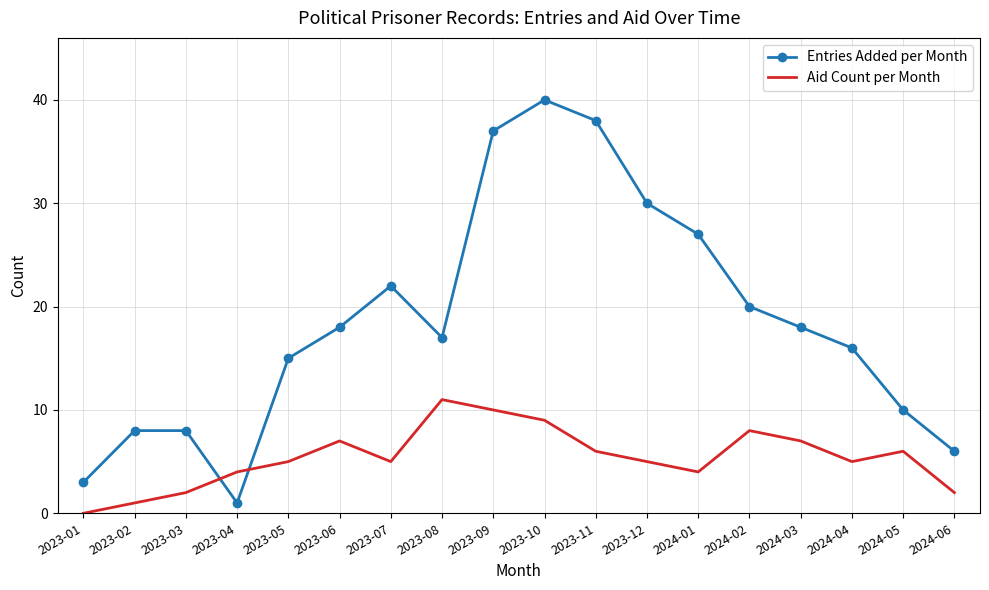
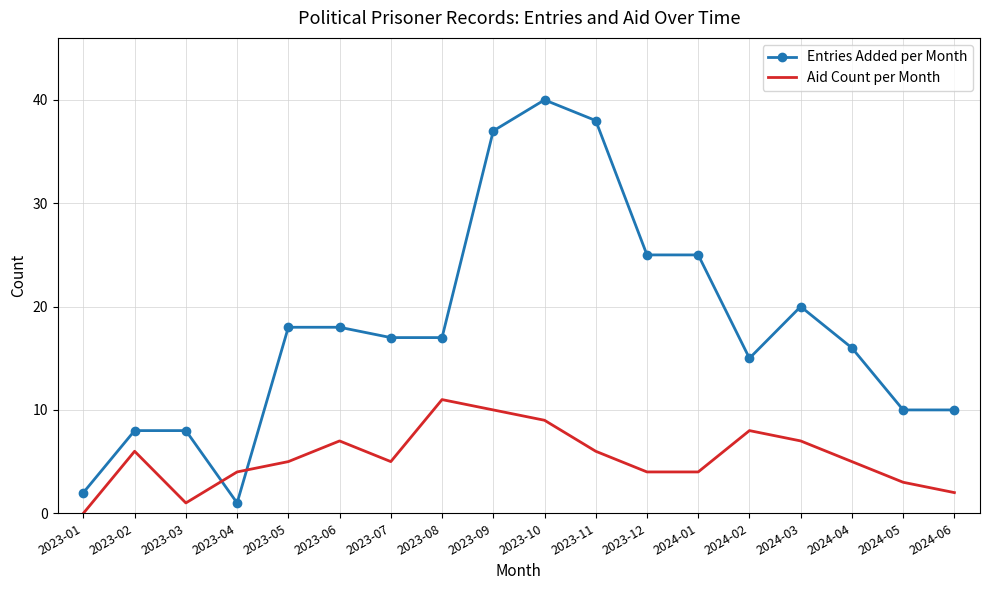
  {
    "Entries Added per Month": {
-     "2023-01": 3,
+     "2023-01": 2,
      "2023-02": 8,
      "2023-03": 8,
      "2023-04": 1,
-     "2023-05": 15,
+     "2023-05": 18,
      "2023-06": 18,
-     "2023-07": 22,
+     "2023-07": 17,
      "2023-08": 17,
      "2023-09": 37,
      "2023-10": 40,
      "2023-11": 38,
-     "2023-12": 30,
-     "2024-01": 27,
-     "2024-02": 20,
-     "2024-03": 18,
+     "2023-12": 25,
+     "2024-01": 25,
+     "2024-02": 15,
+     "2024-03": 20,
      "2024-04": 16,
      "2024-05": 10,
-     "2024-06": 6
+     "2024-06": 10
    },
    "Aid Count per Month": {
      "2023-01": 0,
-     "2023-02": 1,
-     "2023-03": 2,
+     "2023-02": 6,
+     "2023-03": 1,
      "2023-04": 4,
      "2023-05": 5,
      "2023-06": 7,
      "2023-07": 5,
      "2023-08": 11,
      "2023-09": 10,
      "2023-10": 9,
      "2023-11": 6,
-     "2023-12": 5,
+     "2023-12": 4,
      "2024-01": 4,
      "2024-02": 8,
      "2024-03": 7,
      "2024-04": 5,
-     "2024-05": 6,
+     "2024-05": 3,
      "2024-06": 2
    }
  }
